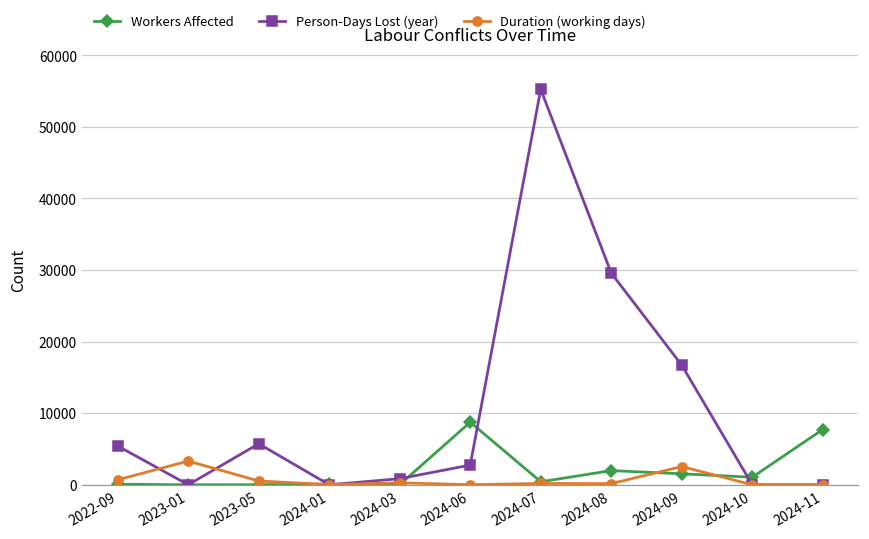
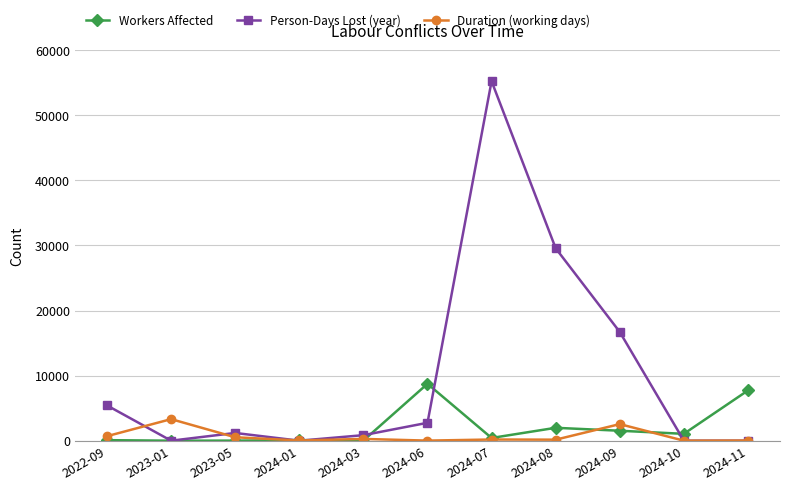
  {
    "Workers Affected": {
      "2022-09": 0,
      "2023-05": 0,
      "2024-06": 9000,
      "2024-08": 2000,
      "2024-09": 2000,
      "2024-10": 1000,
      "2024-11": 8000
    },
    "Person-Days Lost (year)": {
      "2022-09": 5000,
-     "2023-05": 6000,
+     "2023-05": 1000,
      "2024-03": 1000,
      "2024-06": 3000,
      "2024-07": 55000,
      "2024-08": 30000,
      "2024-09": 17000
    },
    "Duration (working days)": {
      "2022-09": 1000,
      "2023-01": 3000,
      "2023-05": 1000,
      "2024-06": 0,
      "2024-08": 0,
      "2024-09": 3000
    }
  }
